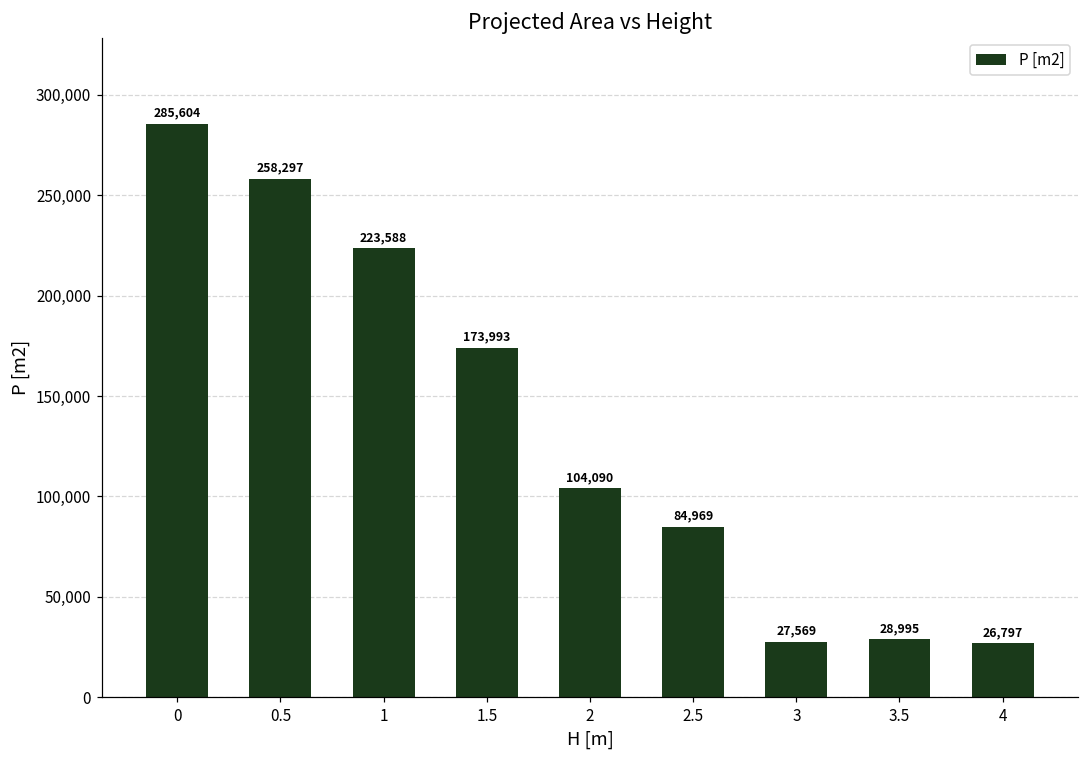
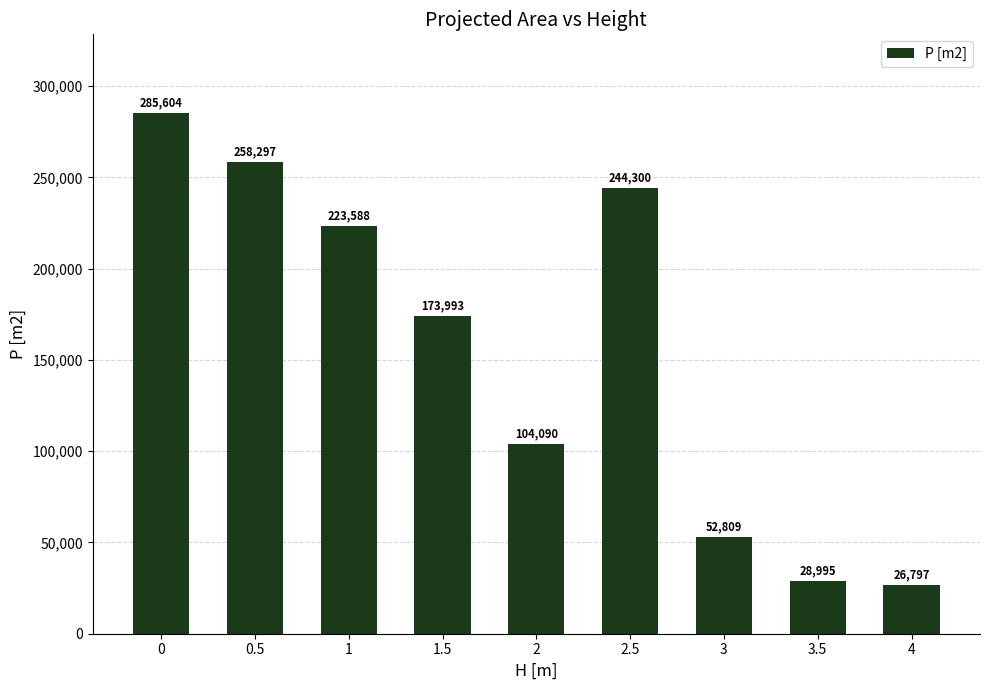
  {
    "0": "285,604",
    "0.5": "258,297",
    "1": "223,588",
    "1.5": "173,993",
    "2": "104,090",
-   "2.5": "84,969",
-   "3": "27,569",
+   "2.5": "244,300",
+   "3": "52,809",
    "3.5": "28,995",
    "4": "26,797"
  }
